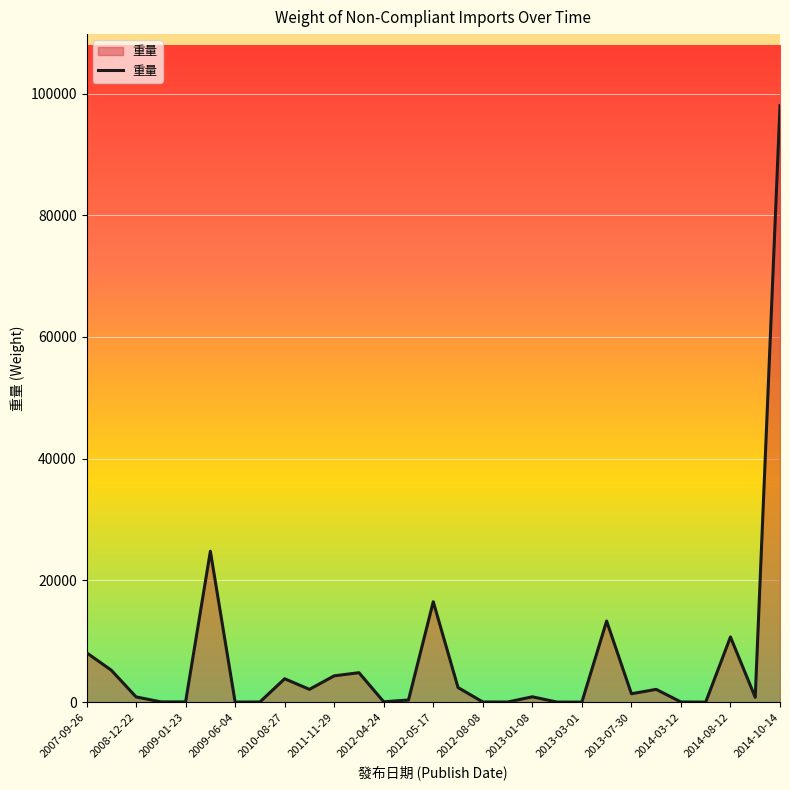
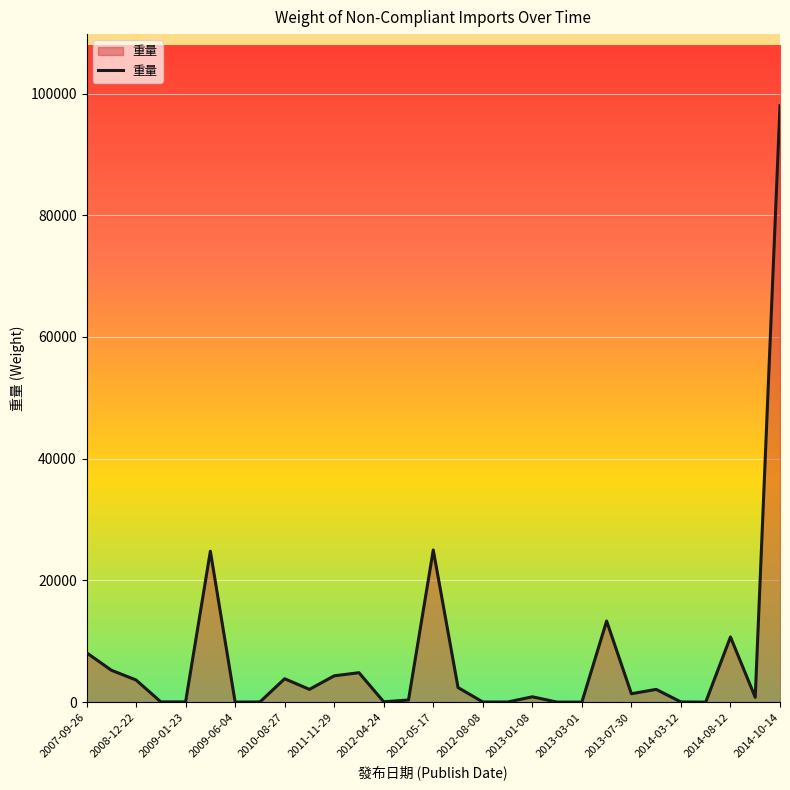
  {
    "2007-09-26": 8000,
-   "2008-12-22": 1000,
+   "2008-12-22": 4000,
    "2009-06-04": 0,
-   "2012-05-17": 16000,
+   "2012-05-17": 25000,
    "2013-03-01": 0,
    "2014-03-12": 0,
    "2014-08-12": 11000,
    "2014-10-14": 98000
  }
